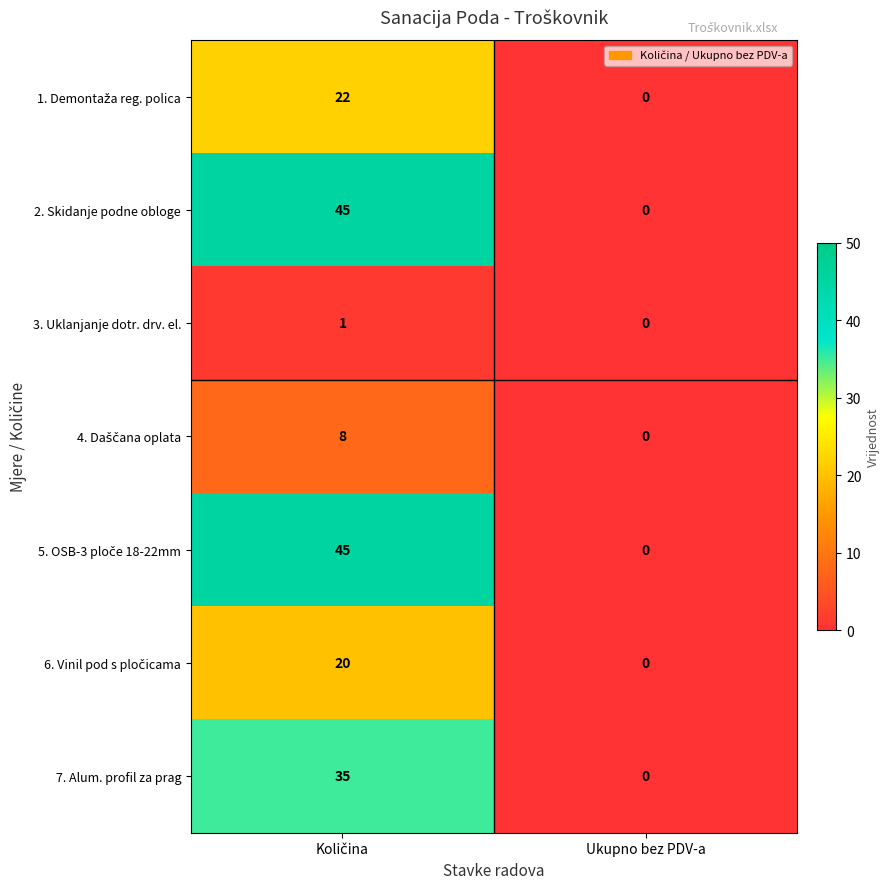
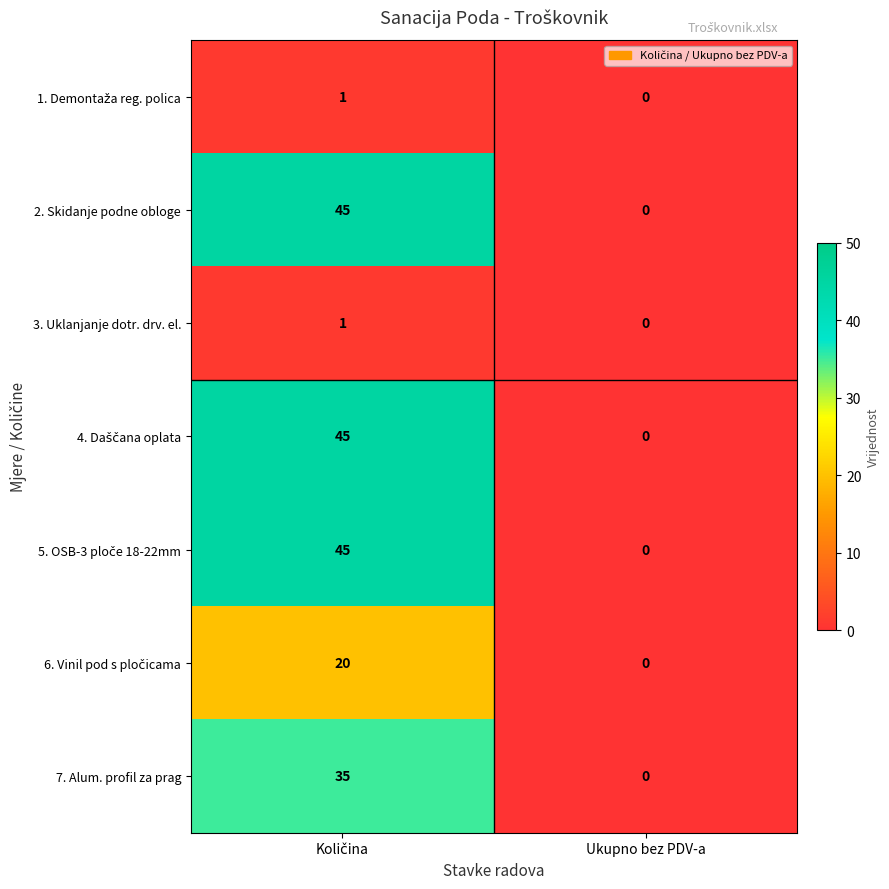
  {
    "1. Demontaža reg. polica": {
-     "Količina": 22,
+     "Količina": 1,
      "Ukupno bez PDV-a": 0
    },
    "2. Skidanje podne obloge": {
      "Količina": 45,
      "Ukupno bez PDV-a": 0
    },
    "3. Uklanjanje dotr. drv. el.": {
      "Količina": 1,
      "Ukupno bez PDV-a": 0
    },
    "4. Daščana oplata": {
-     "Količina": 8,
+     "Količina": 45,
      "Ukupno bez PDV-a": 0
    },
    "5. OSB-3 ploče 18-22mm": {
      "Količina": 45,
      "Ukupno bez PDV-a": 0
    },
    "6. Vinil pod s pločicama": {
      "Količina": 20,
      "Ukupno bez PDV-a": 0
    },
    "7. Alum. profil za prag": {
      "Količina": 35,
      "Ukupno bez PDV-a": 0
    }
  }
